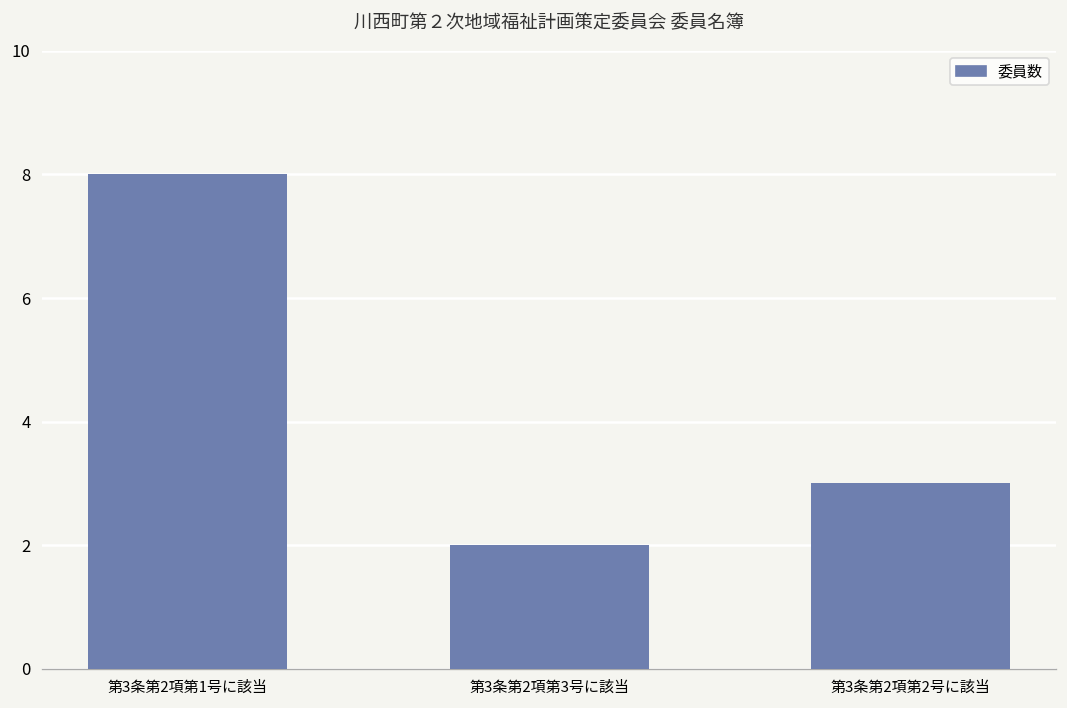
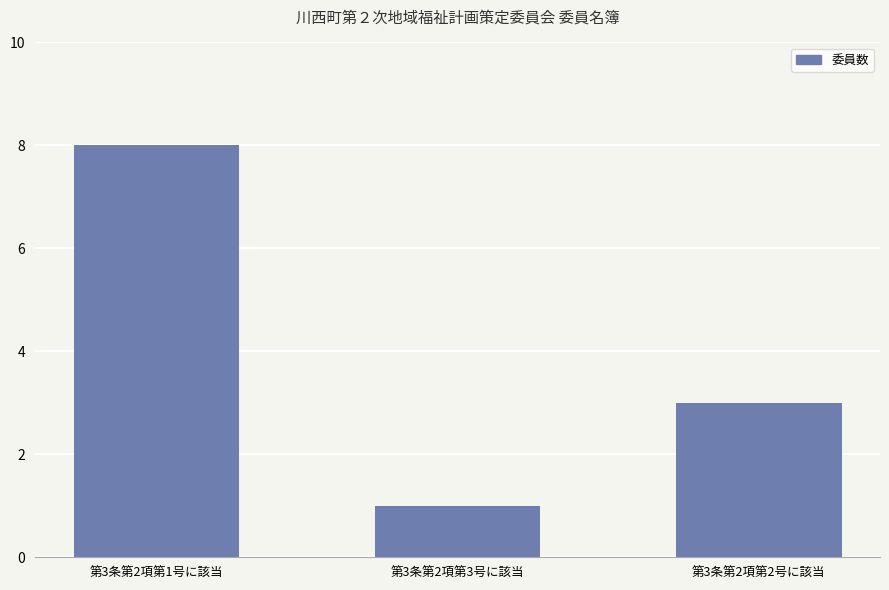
  {
    "第3条第2項第1号に該当": 8,
-   "第3条第2項第3号に該当": 2,
+   "第3条第2項第3号に該当": 1,
    "第3条第2項第2号に該当": 3
  }
